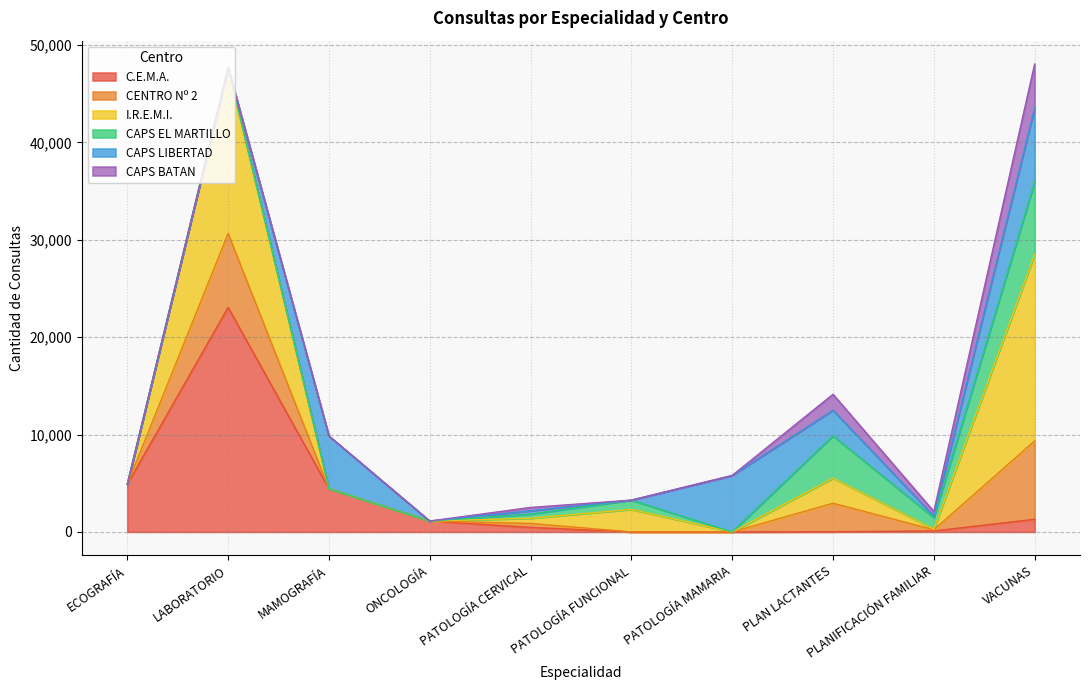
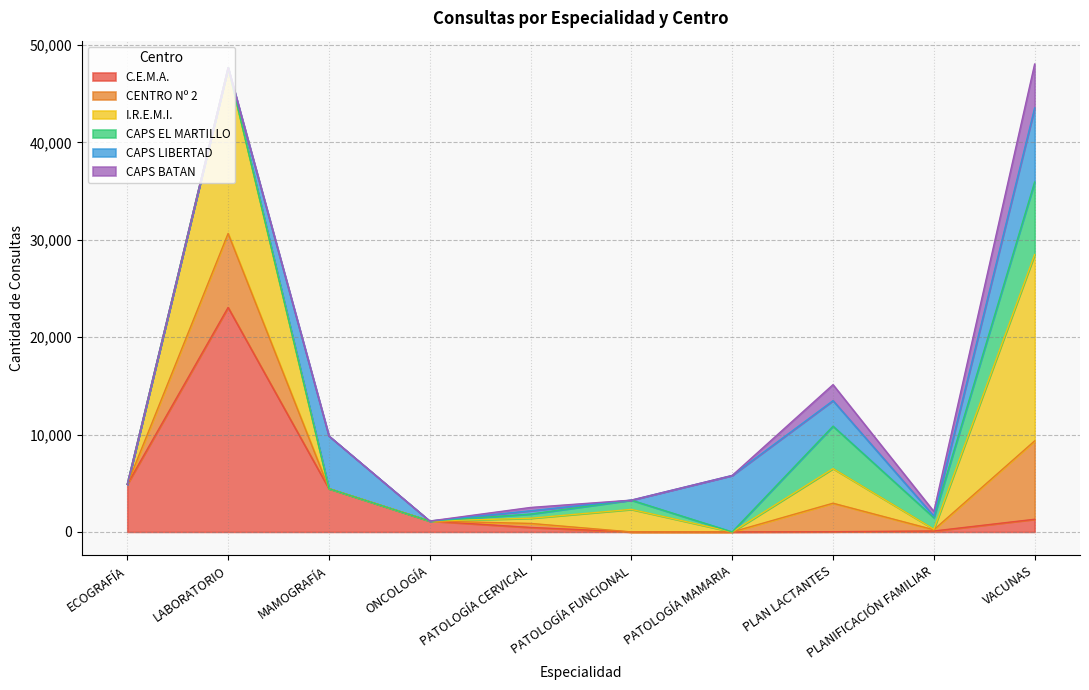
  {
    "I.R.E.M.I.": {
      "PATOLOGÍA CERVICAL": "1,000",
      "PATOLOGÍA FUNCIONAL": "2,000",
-     "PLAN LACTANTES": "3,000",
+     "PLAN LACTANTES": "4,000",
      "VACUNAS": "19,000"
    },
    "CAPS EL MARTILLO": {
      "PATOLOGÍA CERVICAL": "0",
      "PLAN LACTANTES": "4,000",
      "VACUNAS": "7,000"
    },
    "CAPS LIBERTAD": {
      "PATOLOGÍA CERVICAL": "0",
      "PLAN LACTANTES": "3,000",
      "VACUNAS": "8,000"
    },
    "CAPS BATAN": {
      "PATOLOGÍA CERVICAL": "0",
      "PLAN LACTANTES": "2,000",
      "PLANIFICACIÓN FAMILIAR": "0",
      "VACUNAS": "5,000"
    }
  }
